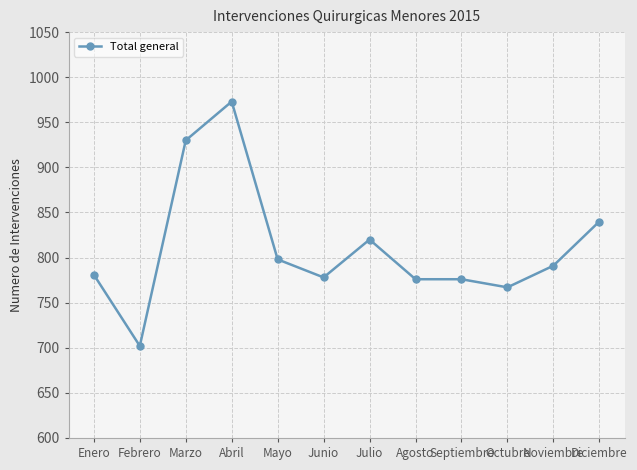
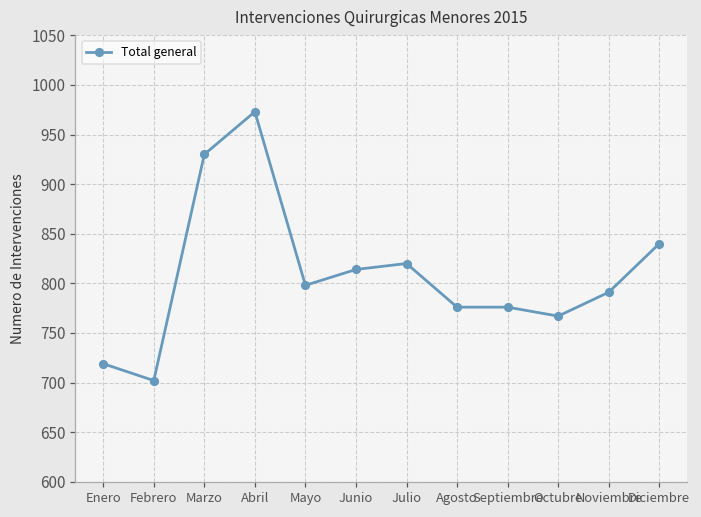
  {
-   "Enero": 780,
+   "Enero": 720,
    "Febrero": 700,
    "Marzo": 930,
    "Abril": 970,
    "Mayo": 800,
-   "Junio": 780,
+   "Junio": 810,
    "Julio": 820,
    "Agosto": 780,
    "Septiembre": 780
  }
